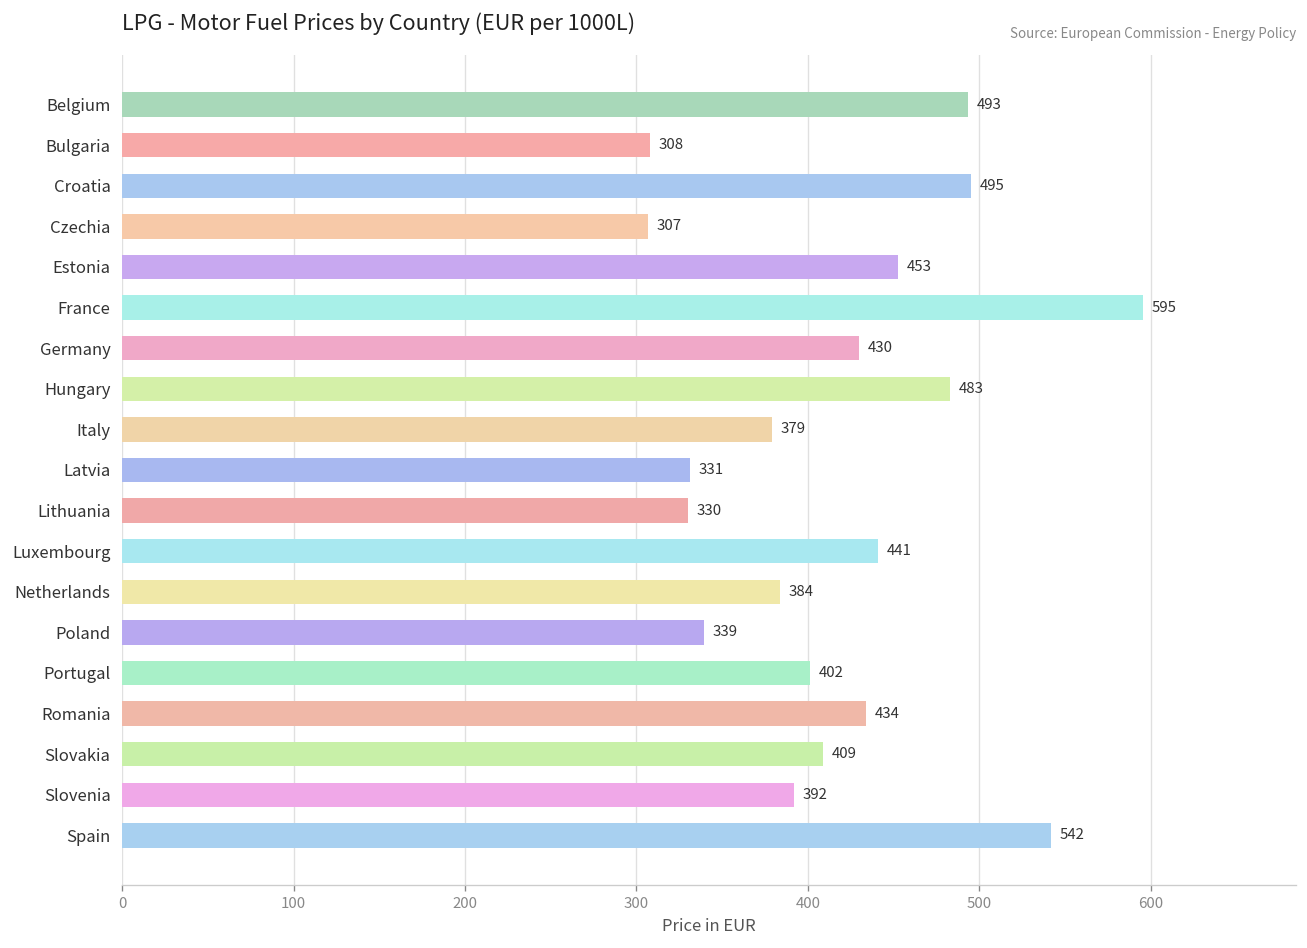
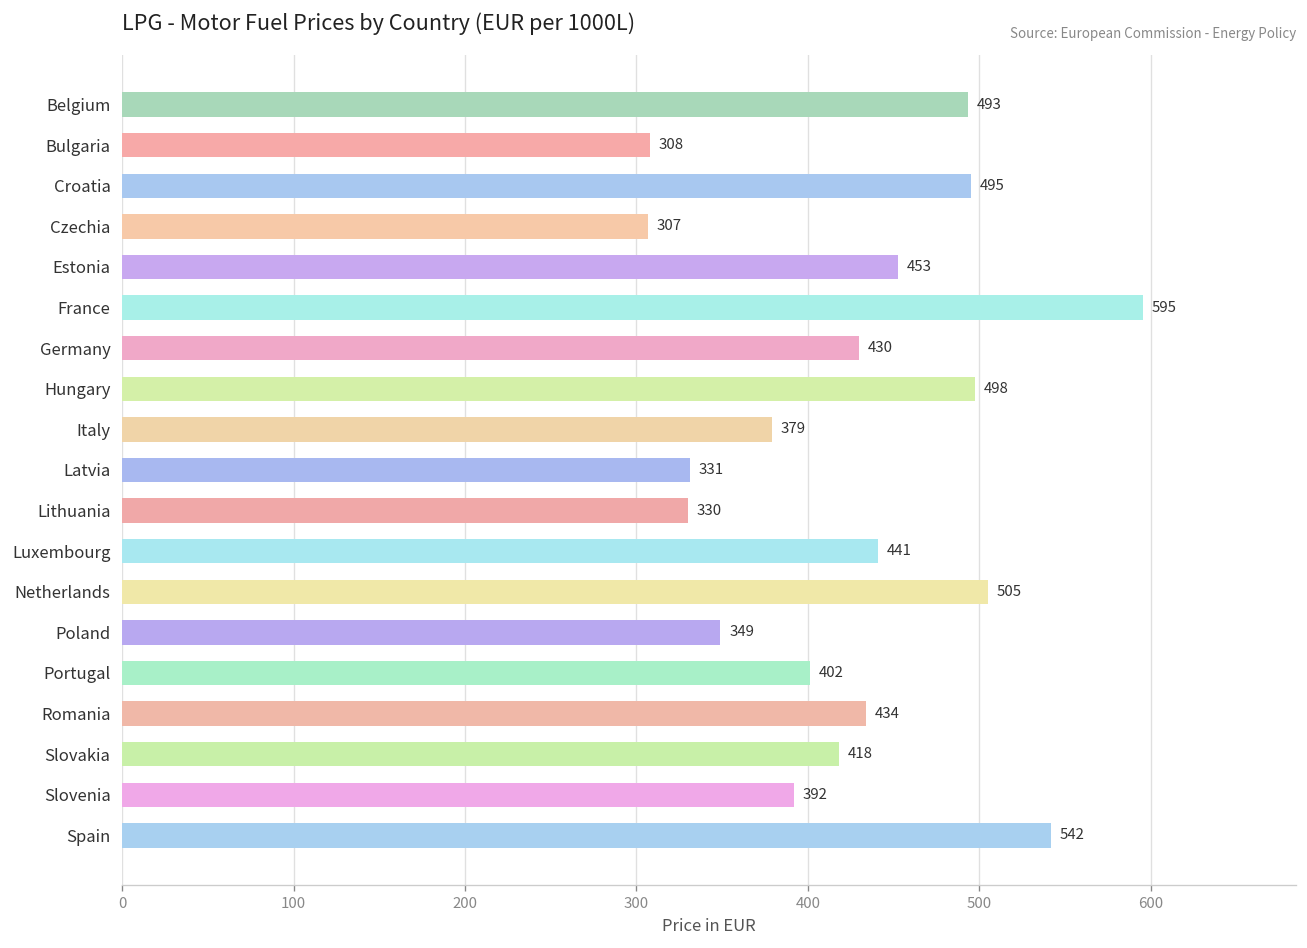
  {
    "Belgium": 493,
    "Bulgaria": 308,
    "Croatia": 495,
    "Czechia": 307,
    "Estonia": 453,
    "France": 595,
    "Germany": 430,
-   "Hungary": 483,
+   "Hungary": 498,
    "Italy": 379,
    "Latvia": 331,
    "Lithuania": 330,
    "Luxembourg": 441,
-   "Netherlands": 384,
-   "Poland": 339,
+   "Netherlands": 505,
+   "Poland": 349,
    "Portugal": 402,
    "Romania": 434,
-   "Slovakia": 409,
+   "Slovakia": 418,
    "Slovenia": 392,
    "Spain": 542
  }
